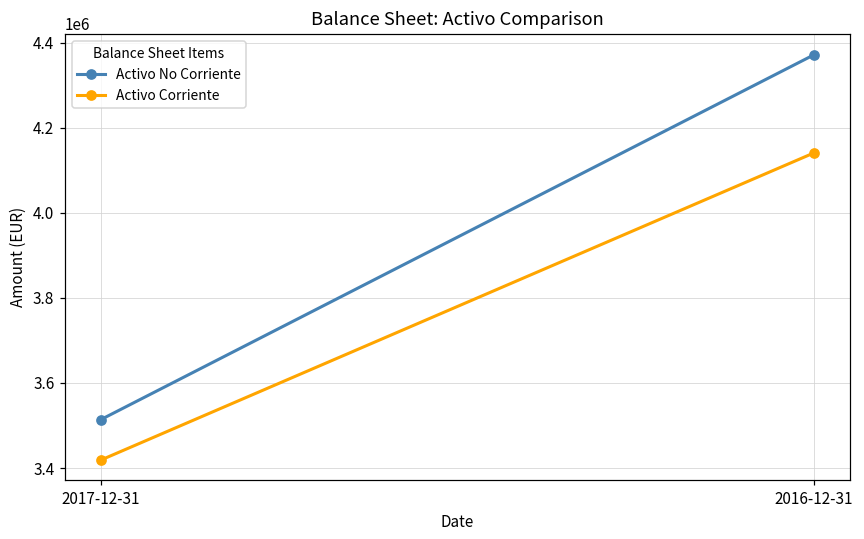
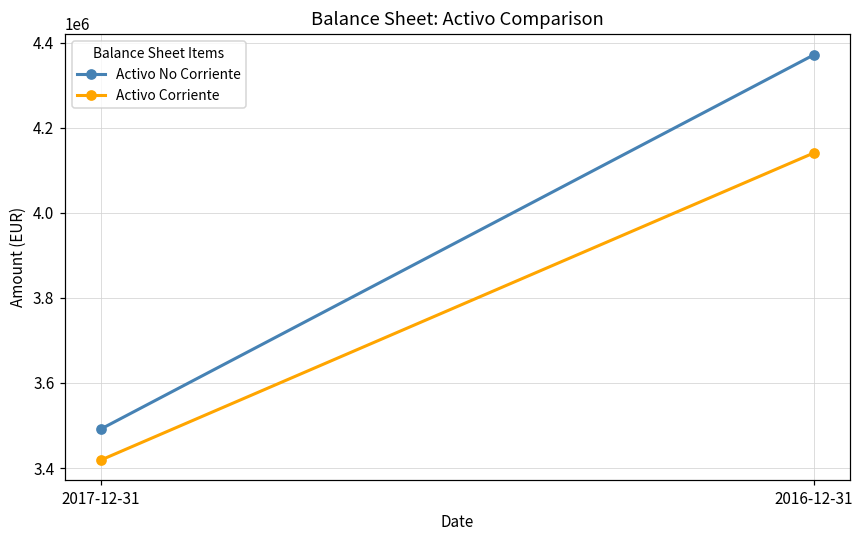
  {
    "Activo No Corriente": {
-     "2017-12-31": 3510000,
+     "2017-12-31": 3490000,
      "2016-12-31": 4370000
    },
    "Activo Corriente": {
      "2017-12-31": 3420000,
      "2016-12-31": 4140000
    }
  }
